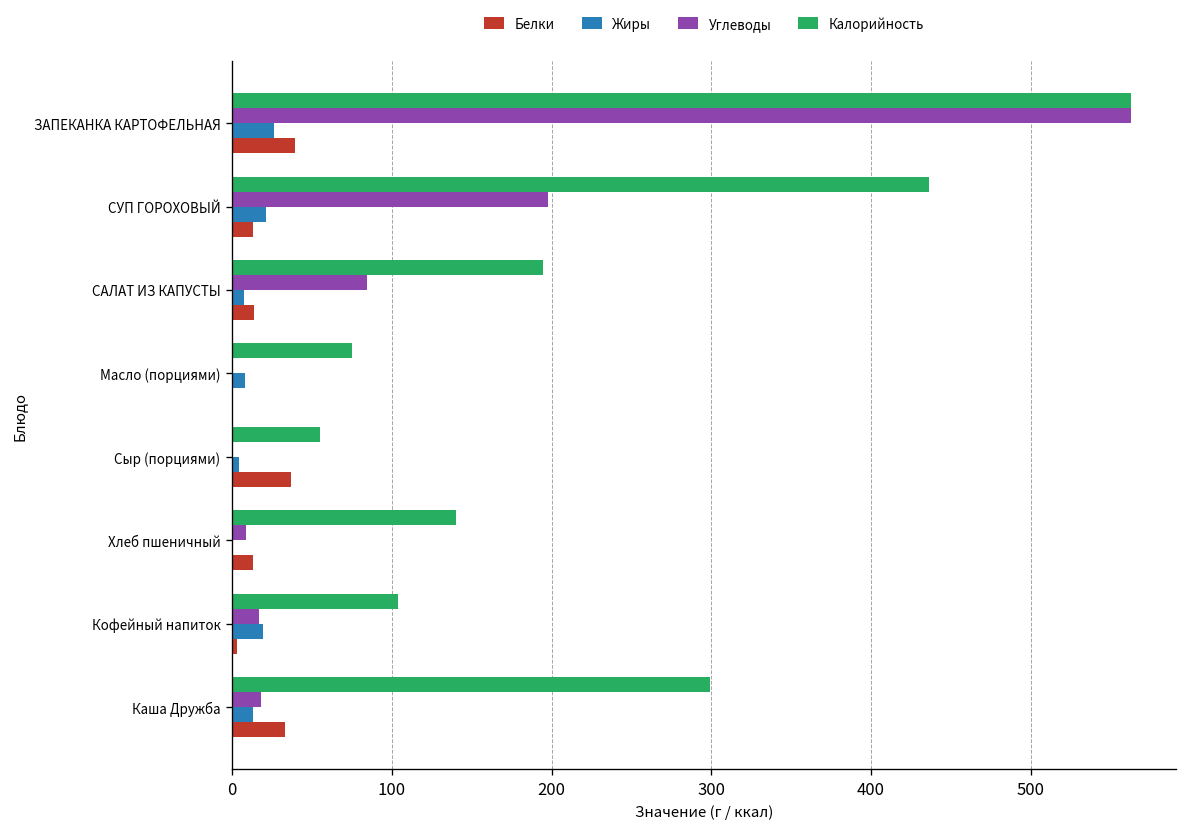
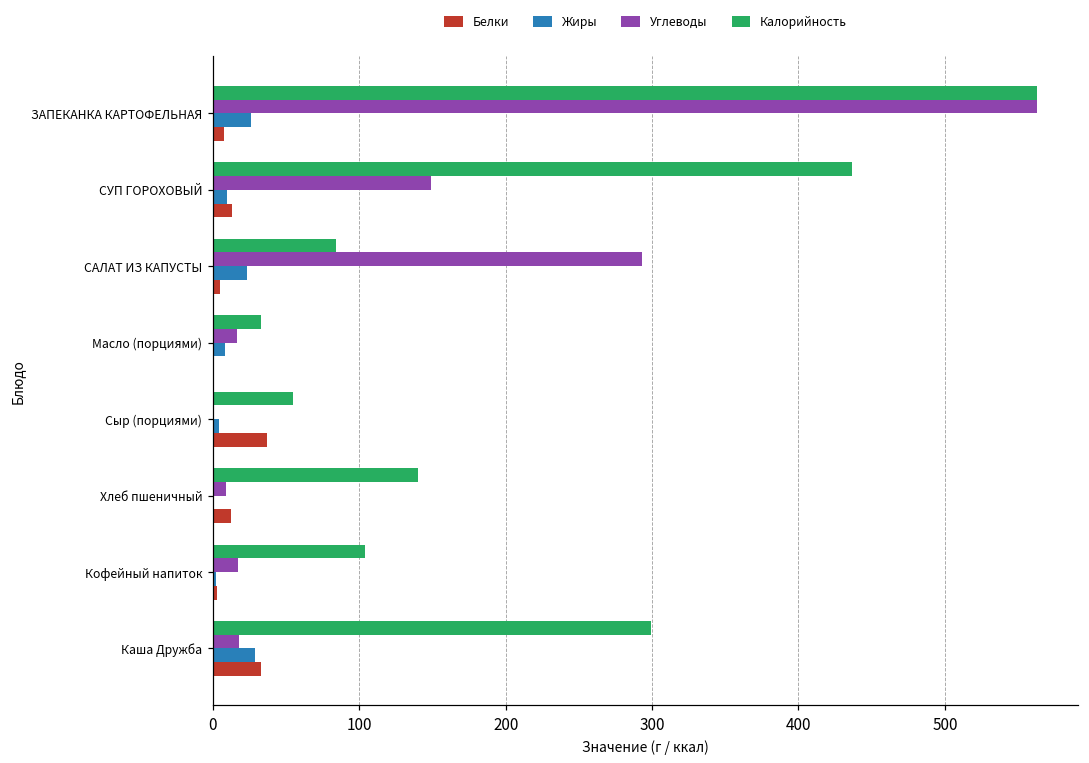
  {
    "Белки": {
-     "ЗАПЕКАНКА КАРТОФЕЛЬНАЯ": 39,
+     "ЗАПЕКАНКА КАРТОФЕЛЬНАЯ": 8,
      "СУП ГОРОХОВЫЙ": 13,
-     "САЛАТ ИЗ КАПУСТЫ": 14,
+     "САЛАТ ИЗ КАПУСТЫ": 5,
      "Сыр (порциями)": 37,
      "Хлеб пшеничный": 13,
      "Кофейный напиток": 3,
      "Каша Дружба": 33
    },
    "Жиры": {
      "ЗАПЕКАНКА КАРТОФЕЛЬНАЯ": 26,
-     "СУП ГОРОХОВЫЙ": 21,
-     "САЛАТ ИЗ КАПУСТЫ": 7,
+     "СУП ГОРОХОВЫЙ": 10,
+     "САЛАТ ИЗ КАПУСТЫ": 23,
      "Масло (порциями)": 8,
      "Сыр (порциями)": 4,
-     "Кофейный напиток": 19,
-     "Каша Дружба": 13
+     "Кофейный напиток": 2,
+     "Каша Дружба": 29
    },
    "Углеводы": {
      "ЗАПЕКАНКА КАРТОФЕЛЬНАЯ": 563,
-     "СУП ГОРОХОВЫЙ": 198,
-     "САЛАТ ИЗ КАПУСТЫ": 84,
-     "Масло (порциями)": 0,
+     "СУП ГОРОХОВЫЙ": 149,
+     "САЛАТ ИЗ КАПУСТЫ": 293,
+     "Масло (порциями)": 17,
      "Сыр (порциями)": 0,
      "Хлеб пшеничный": 9,
      "Кофейный напиток": 17,
      "Каша Дружба": 18
    },
    "Калорийность": {
      "ЗАПЕКАНКА КАРТОФЕЛЬНАЯ": 563,
      "СУП ГОРОХОВЫЙ": 437,
-     "САЛАТ ИЗ КАПУСТЫ": 195,
-     "Масло (порциями)": 75,
+     "САЛАТ ИЗ КАПУСТЫ": 84,
+     "Масло (порциями)": 33,
      "Сыр (порциями)": 55,
      "Хлеб пшеничный": 140,
      "Кофейный напиток": 104,
      "Каша Дружба": 299
    }
  }
